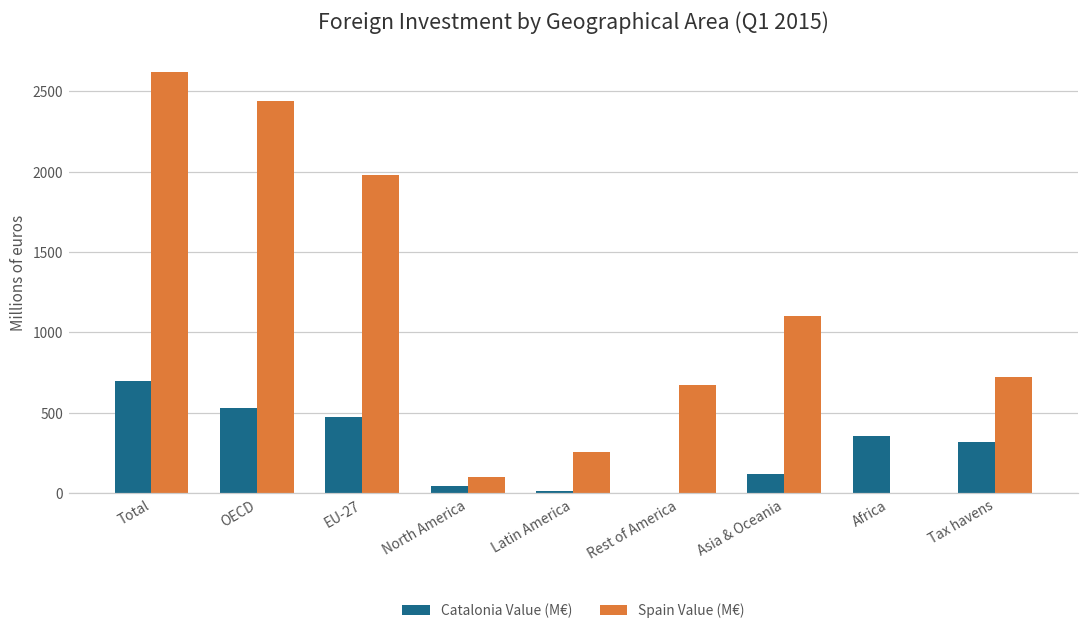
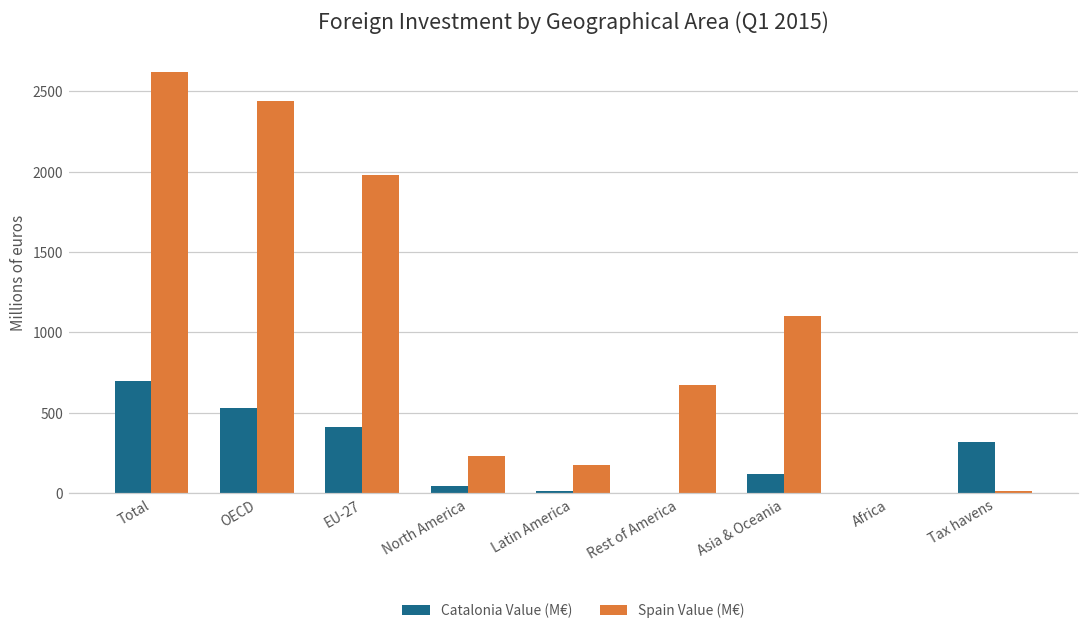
  {
    "Catalonia Value (M€)": {
      "Total": 700,
      "OECD": 530,
-     "EU-27": 480,
+     "EU-27": 410,
      "North America": 50,
      "Asia & Oceania": 120,
-     "Africa": 360,
+     "Africa": 0,
      "Tax havens": 320
    },
    "Spain Value (M€)": {
      "Total": 2620,
      "OECD": 2440,
      "EU-27": 1980,
-     "North America": 100,
-     "Latin America": 260,
+     "North America": 230,
+     "Latin America": 180,
      "Rest of America": 670,
      "Asia & Oceania": 1100,
-     "Tax havens": 720
+     "Tax havens": 20
    }
  }
